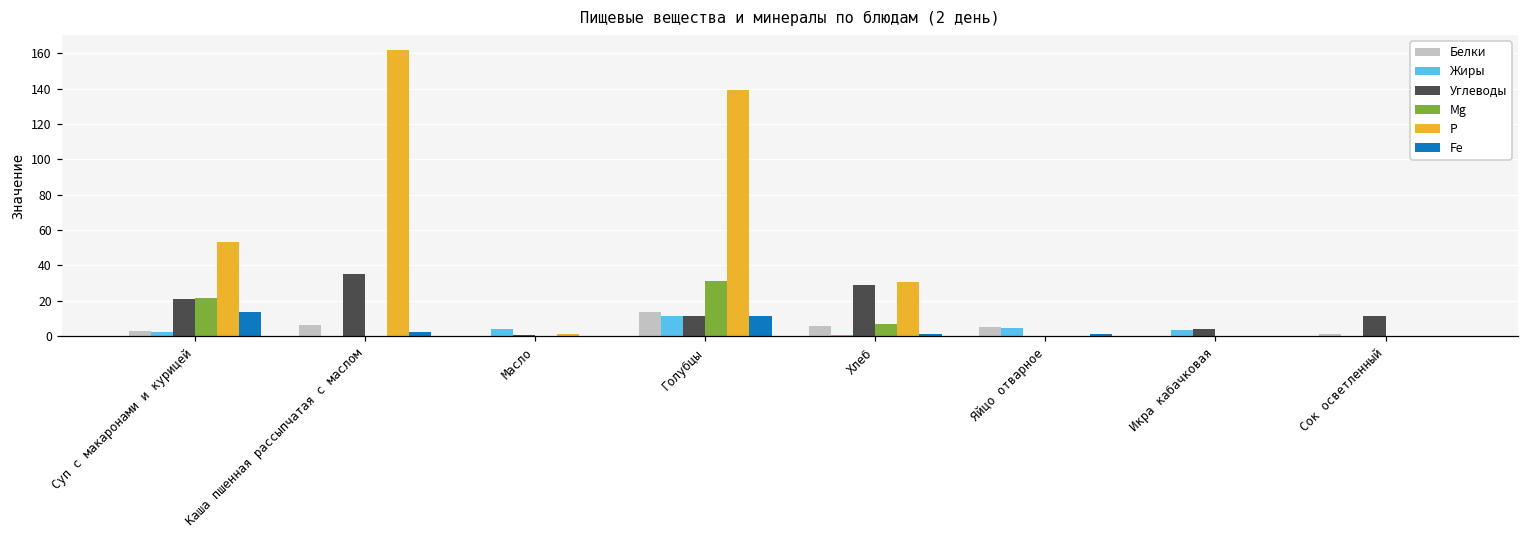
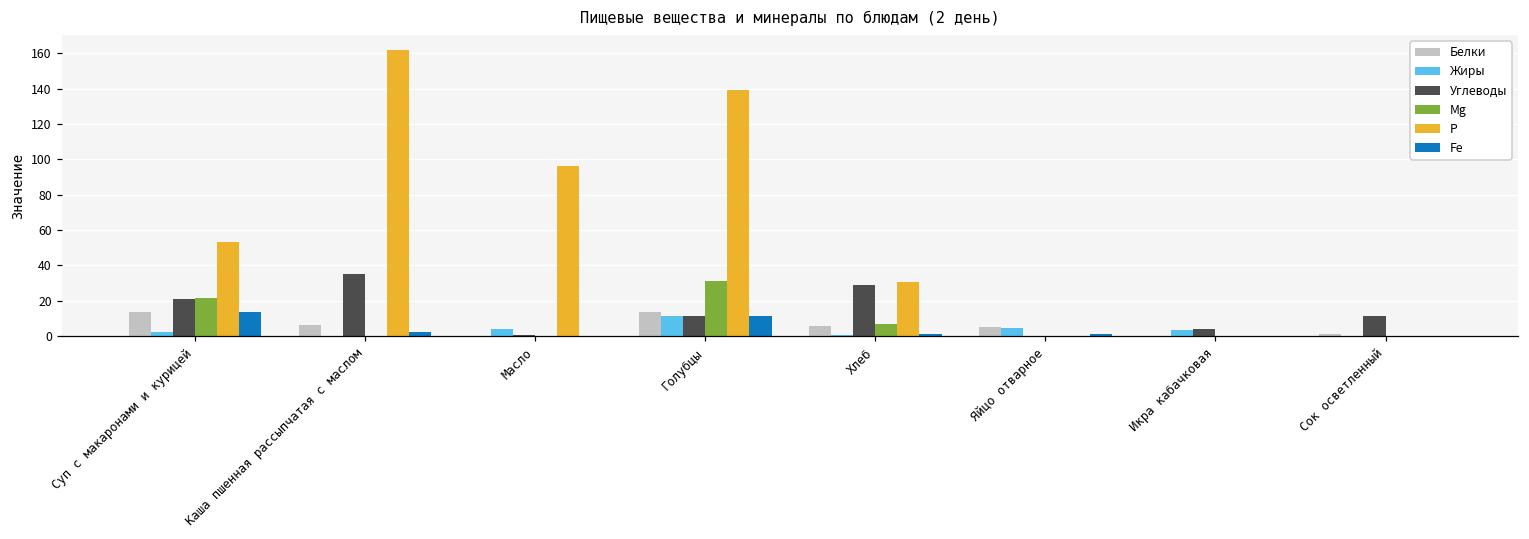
  {
    "Белки": {
-     "Суп с макаронами и курицей": 3,
+     "Суп с макаронами и курицей": 14,
      "Каша пшенная рассыпчатая с маслом": 7,
      "Голубцы": 14,
      "Хлеб": 6,
      "Яйцо отварное": 5,
      "Икра кабачковая": 0
    },
    "Жиры": {
      "Суп с макаронами и курицей": 2,
      "Масло": 4,
      "Голубцы": 11,
      "Яйцо отварное": 5,
      "Икра кабачковая": 4,
      "Сок осветленный": 0
    },
    "Углеводы": {
      "Суп с макаронами и курицей": 21,
      "Каша пшенная рассыпчатая с маслом": 35,
      "Голубцы": 12,
      "Хлеб": 29,
      "Икра кабачковая": 4,
      "Сок осветленный": 11
    },
    "Mg": {
      "Суп с макаронами и курицей": 22,
      "Масло": 0,
      "Голубцы": 31,
      "Хлеб": 7,
      "Яйцо отварное": 0,
      "Икра кабачковая": 0,
      "Сок осветленный": 0
    },
    "P": {
      "Суп с макаронами и курицей": 53,
      "Каша пшенная рассыпчатая с маслом": 162,
-     "Масло": 1,
+     "Масло": 97,
      "Голубцы": 139,
      "Хлеб": 31,
      "Яйцо отварное": 0,
      "Икра кабачковая": 0,
      "Сок осветленный": 0
    },
    "Fe": {
      "Суп с макаронами и курицей": 13,
      "Каша пшенная рассыпчатая с маслом": 2,
      "Масло": 0,
      "Голубцы": 11,
      "Икра кабачковая": 0,
      "Сок осветленный": 0
    }
  }
